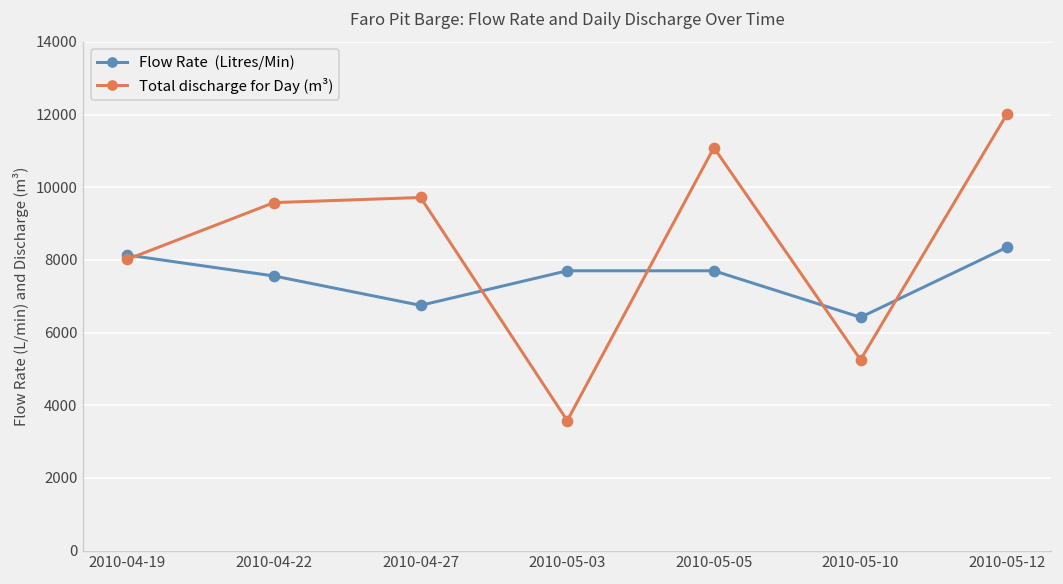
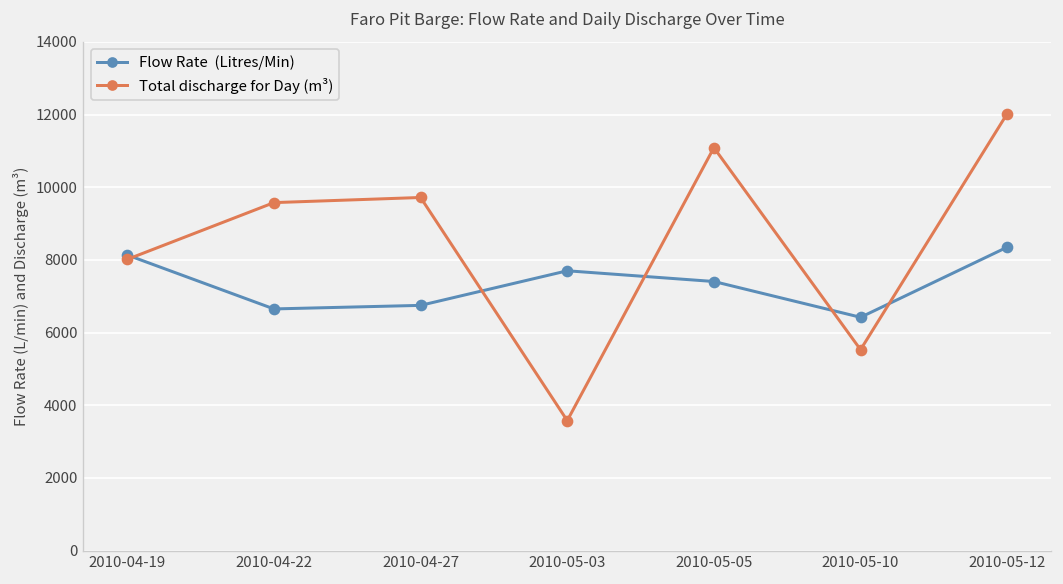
  {
    "Flow Rate (Litres/Min)": {
      "2010-04-19": 8100,
-     "2010-04-22": 7600,
+     "2010-04-22": 6700,
      "2010-04-27": 6700,
      "2010-05-03": 7700,
-     "2010-05-05": 7700,
+     "2010-05-05": 7400,
      "2010-05-10": 6400,
      "2010-05-12": 8400
    },
    "Total discharge for Day (m³)": {
      "2010-04-19": 8000,
      "2010-04-22": 9600,
      "2010-04-27": 9700,
      "2010-05-03": 3600,
      "2010-05-05": 11100,
-     "2010-05-10": 5300,
+     "2010-05-10": 5500,
      "2010-05-12": 12000
    }
  }
